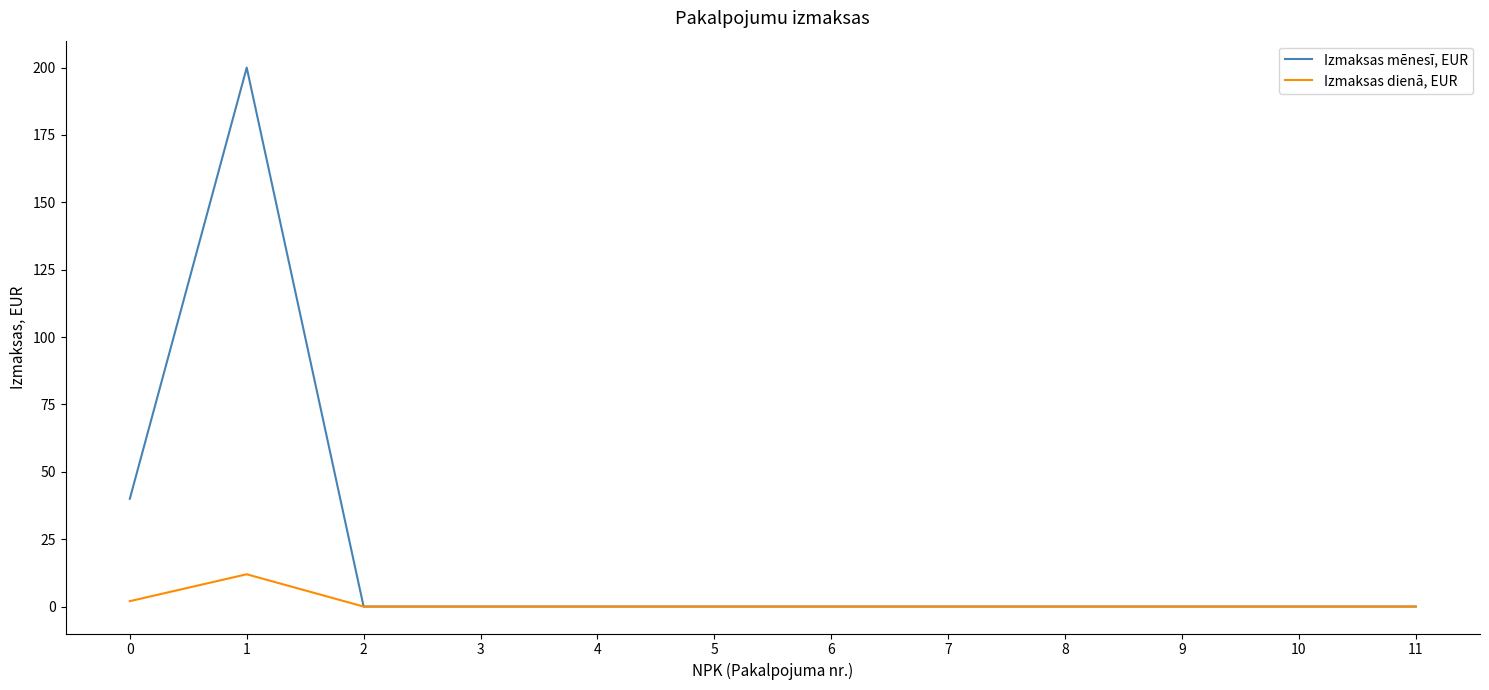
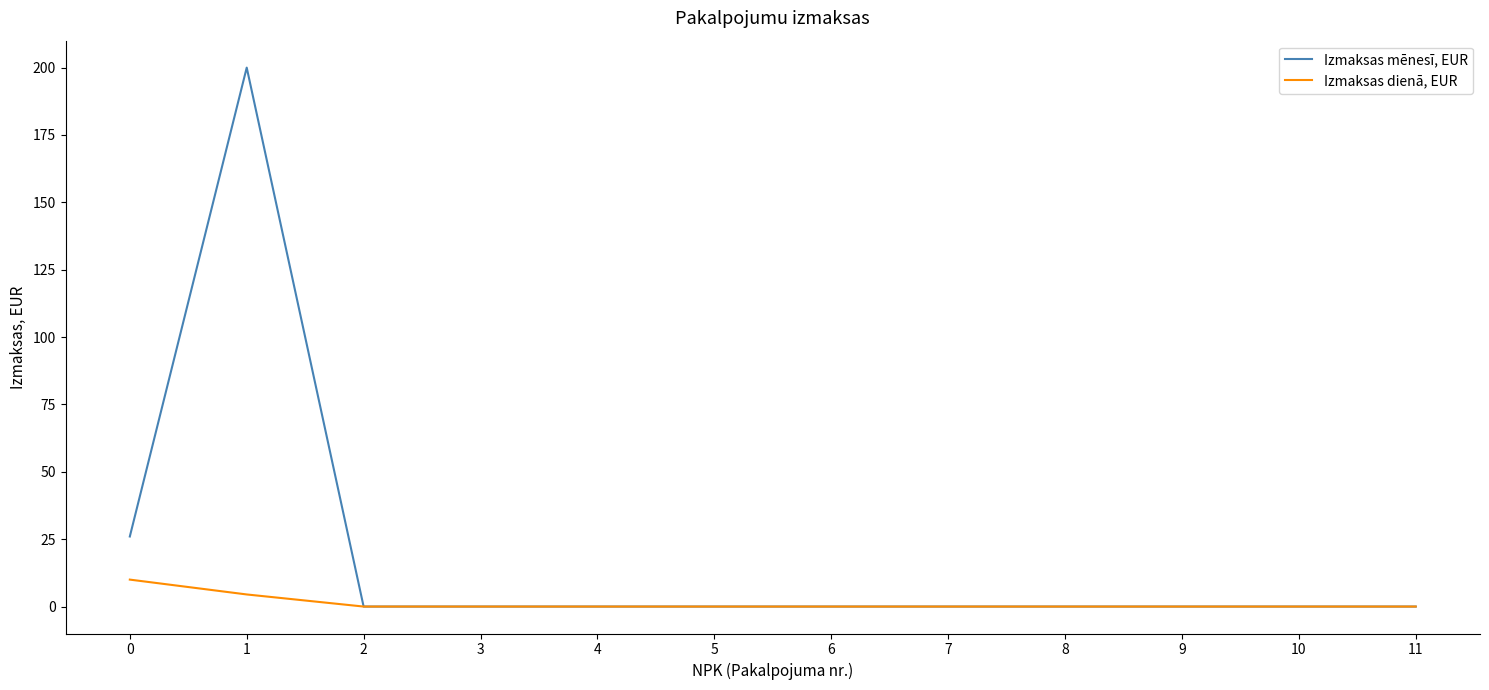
  {
    "Izmaksas mēnesī, EUR": {
-     "0": 40,
+     "0": 26,
      "1": 200
    },
    "Izmaksas dienā, EUR": {
-     "0": 2,
-     "1": 12
+     "0": 10,
+     "1": 4
    }
  }
